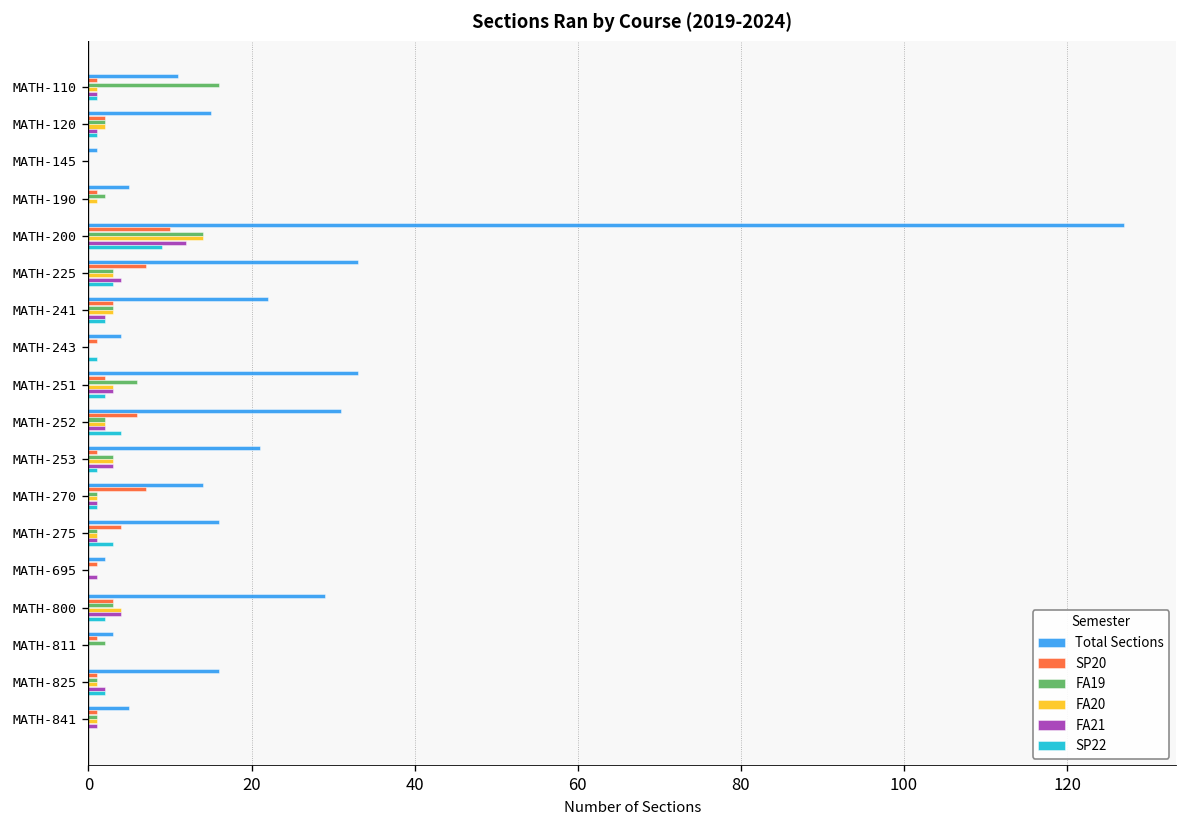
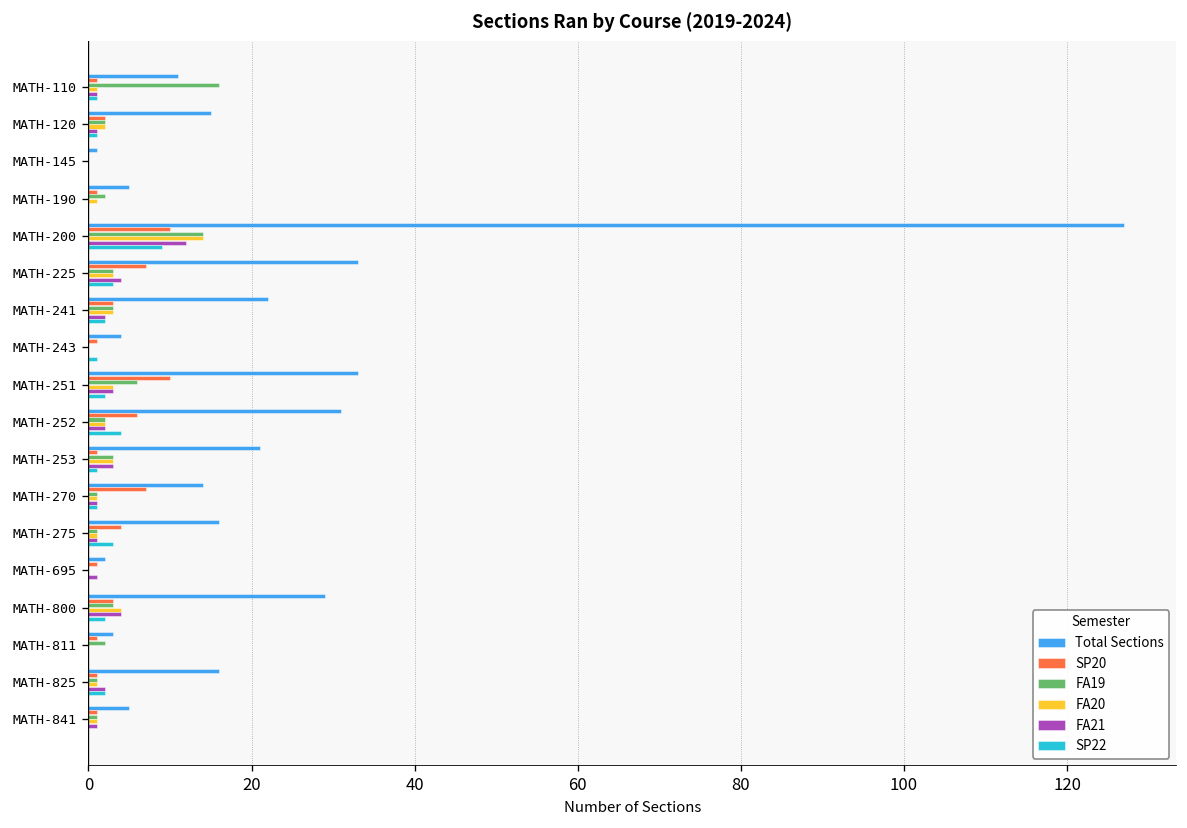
  {
    "SP20": {
      "MATH-110": 1,
      "MATH-120": 2,
      "MATH-145": 0,
      "MATH-190": 1,
      "MATH-200": 10,
      "MATH-225": 7,
      "MATH-241": 3,
      "MATH-243": 1,
-     "MATH-251": 2,
+     "MATH-251": 10,
      "MATH-252": 6,
      "MATH-253": 1,
      "MATH-270": 7,
      "MATH-275": 4,
      "MATH-695": 1,
      "MATH-800": 3,
      "MATH-811": 1,
      "MATH-825": 1,
      "MATH-841": 1
    },
    "FA19": {
      "MATH-110": 16,
      "MATH-120": 2,
      "MATH-145": 0,
      "MATH-190": 2,
      "MATH-200": 14,
      "MATH-225": 3,
      "MATH-241": 3,
      "MATH-243": 0,
      "MATH-251": 6,
      "MATH-252": 2,
      "MATH-253": 3,
      "MATH-270": 1,
      "MATH-275": 1,
      "MATH-695": 0,
      "MATH-800": 3,
      "MATH-811": 2,
      "MATH-825": 1,
      "MATH-841": 1
    },
    "FA20": {
      "MATH-110": 1,
      "MATH-120": 2,
      "MATH-145": 0,
      "MATH-190": 1,
      "MATH-200": 14,
      "MATH-225": 3,
      "MATH-241": 3,
      "MATH-243": 0,
      "MATH-251": 3,
      "MATH-252": 2,
      "MATH-253": 3,
      "MATH-270": 1,
      "MATH-275": 1,
      "MATH-695": 0,
      "MATH-800": 4,
      "MATH-811": 0,
      "MATH-825": 1,
      "MATH-841": 1
    },
    "FA21": {
      "MATH-110": 1,
      "MATH-120": 1,
      "MATH-145": 0,
      "MATH-190": 0,
      "MATH-200": 12,
      "MATH-225": 4,
      "MATH-241": 2,
      "MATH-243": 0,
      "MATH-251": 3,
      "MATH-252": 2,
      "MATH-253": 3,
      "MATH-270": 1,
      "MATH-275": 1,
      "MATH-695": 1,
      "MATH-800": 4,
      "MATH-811": 0,
      "MATH-825": 2,
      "MATH-841": 1
    }
  }
